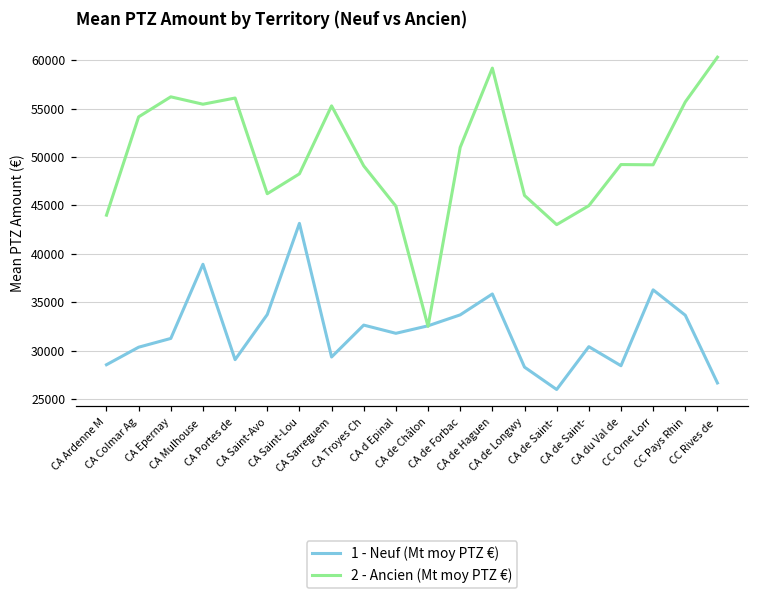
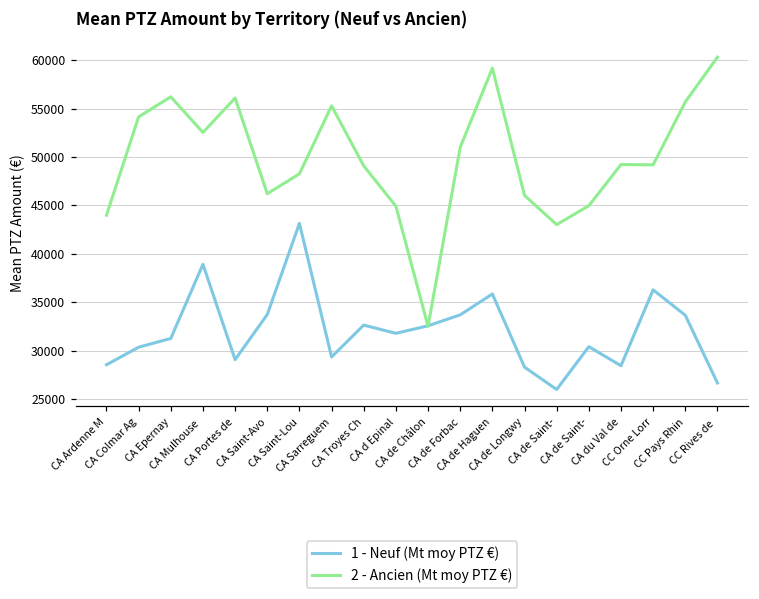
  {
    "1 - Neuf (Mt moy PTZ €)": {
      "CA Ardenne M": 29000,
      "CA Colmar Ag": 30000,
      "CA Epernay": 31000,
      "CA Mulhouse": 39000,
      "CA Portes de": 29000,
      "CA Saint-Avo": 34000,
      "CA Saint-Lou": 43000,
      "CA Sarreguem": 29000,
      "CA Troyes Ch": 33000,
      "CA d Epinal": 32000,
      "CA de Forbac": 34000,
      "CA de Haguen": 36000,
      "CA de Longwy": 28000,
      "CA du Val de": 28000,
      "CC Orne Lorr": 36000,
      "CC Pays Rhin": 34000,
      "CC Rives de": 27000
    },
    "2 - Ancien (Mt moy PTZ €)": {
      "CA Ardenne M": 44000,
      "CA Colmar Ag": 54000,
      "CA Epernay": 56000,
-     "CA Mulhouse": 55000,
+     "CA Mulhouse": 53000,
      "CA Portes de": 56000,
      "CA Saint-Avo": 46000,
      "CA Saint-Lou": 48000,
      "CA Sarreguem": 55000,
      "CA Troyes Ch": 49000,
      "CA d Epinal": 45000,
      "CA de Forbac": 51000,
      "CA de Haguen": 59000,
      "CA de Longwy": 46000,
      "CA du Val de": 49000,
      "CC Orne Lorr": 49000,
      "CC Pays Rhin": 56000,
      "CC Rives de": 60000
    }
  }
